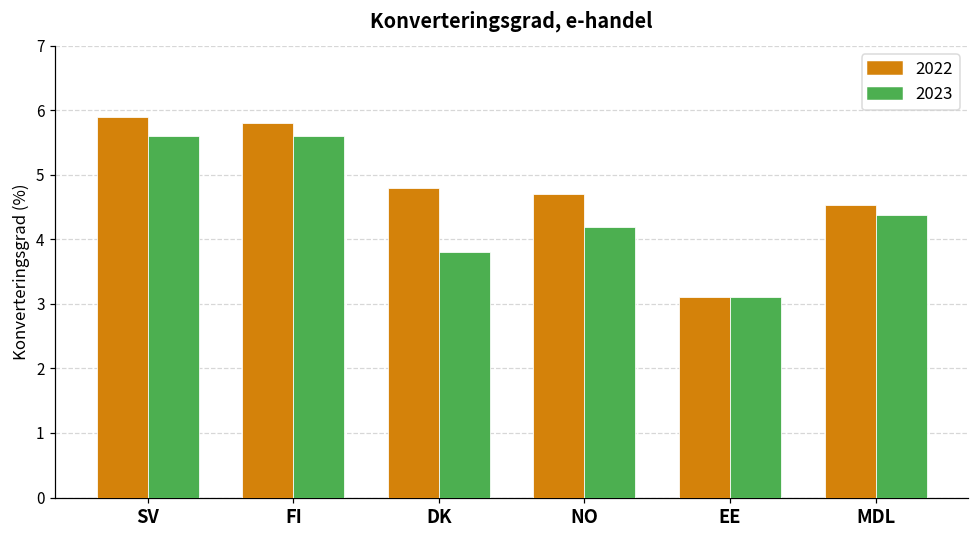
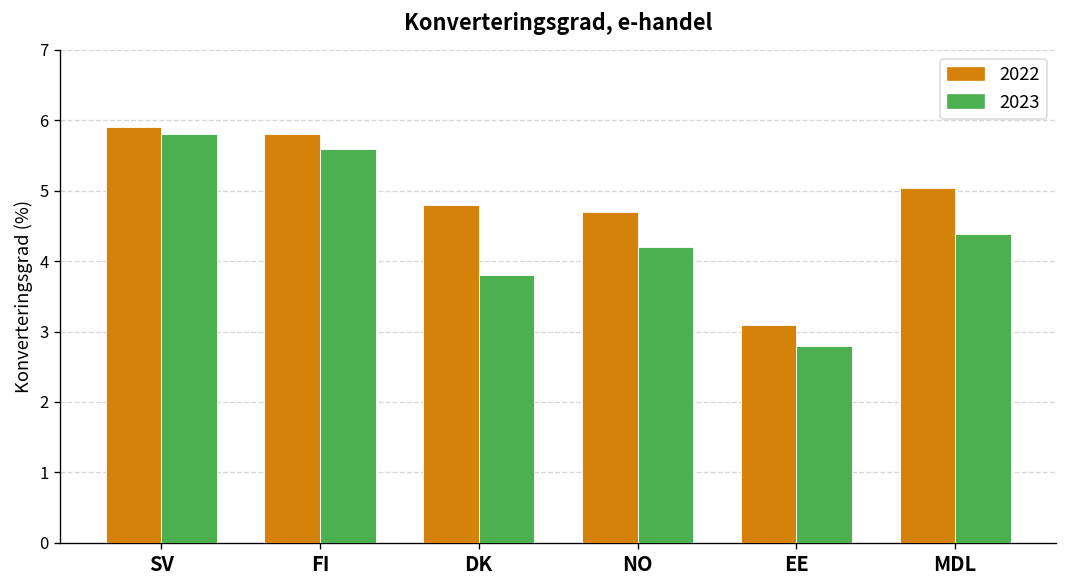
  {
    "2022": {
      "SV": 5.9,
      "FI": 5.8,
      "DK": 4.8,
      "NO": 4.7,
      "EE": 3.1,
-     "MDL": 4.5
+     "MDL": 5.0
    },
    "2023": {
-     "SV": 5.6,
+     "SV": 5.8,
      "FI": 5.6,
      "DK": 3.8,
      "NO": 4.2,
-     "EE": 3.1,
+     "EE": 2.8,
      "MDL": 4.4
    }
  }
